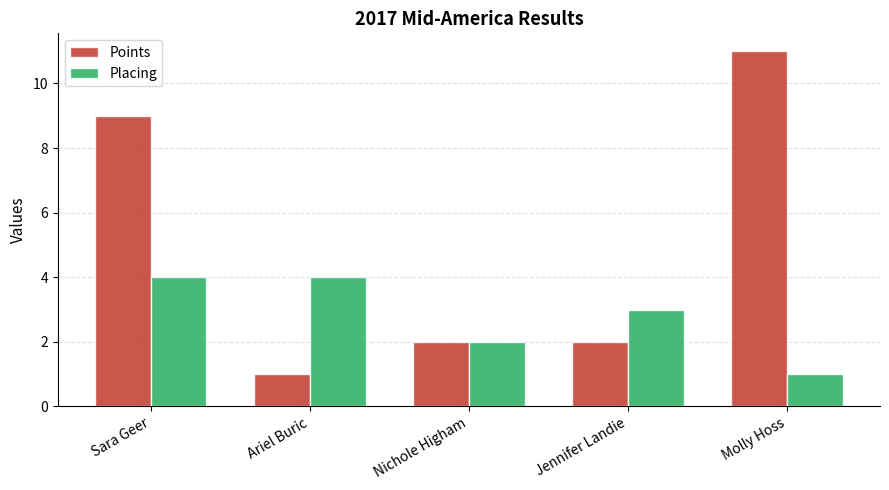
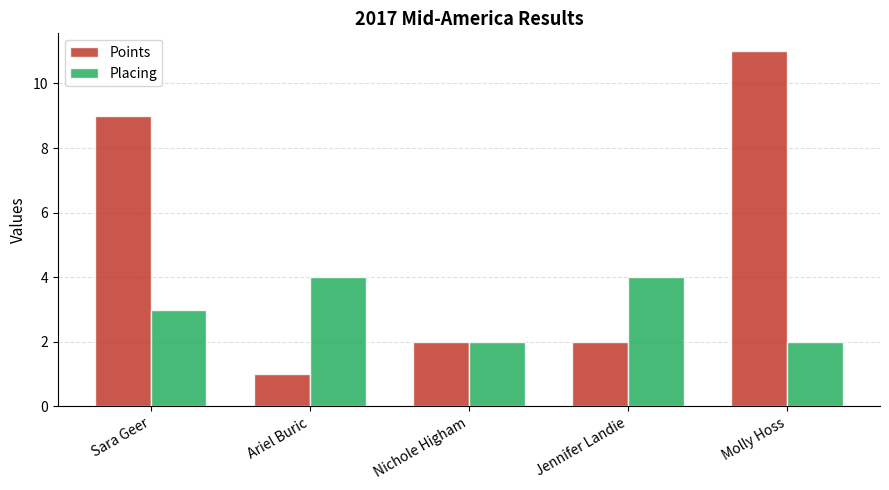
  {
    "Points": {
      "Sara Geer": 9,
      "Ariel Buric": 1,
      "Nichole Higham": 2,
      "Jennifer Landie": 2,
      "Molly Hoss": 11
    },
    "Placing": {
-     "Sara Geer": 4,
+     "Sara Geer": 3,
      "Ariel Buric": 4,
      "Nichole Higham": 2,
-     "Jennifer Landie": 3,
-     "Molly Hoss": 1
+     "Jennifer Landie": 4,
+     "Molly Hoss": 2
    }
  }
